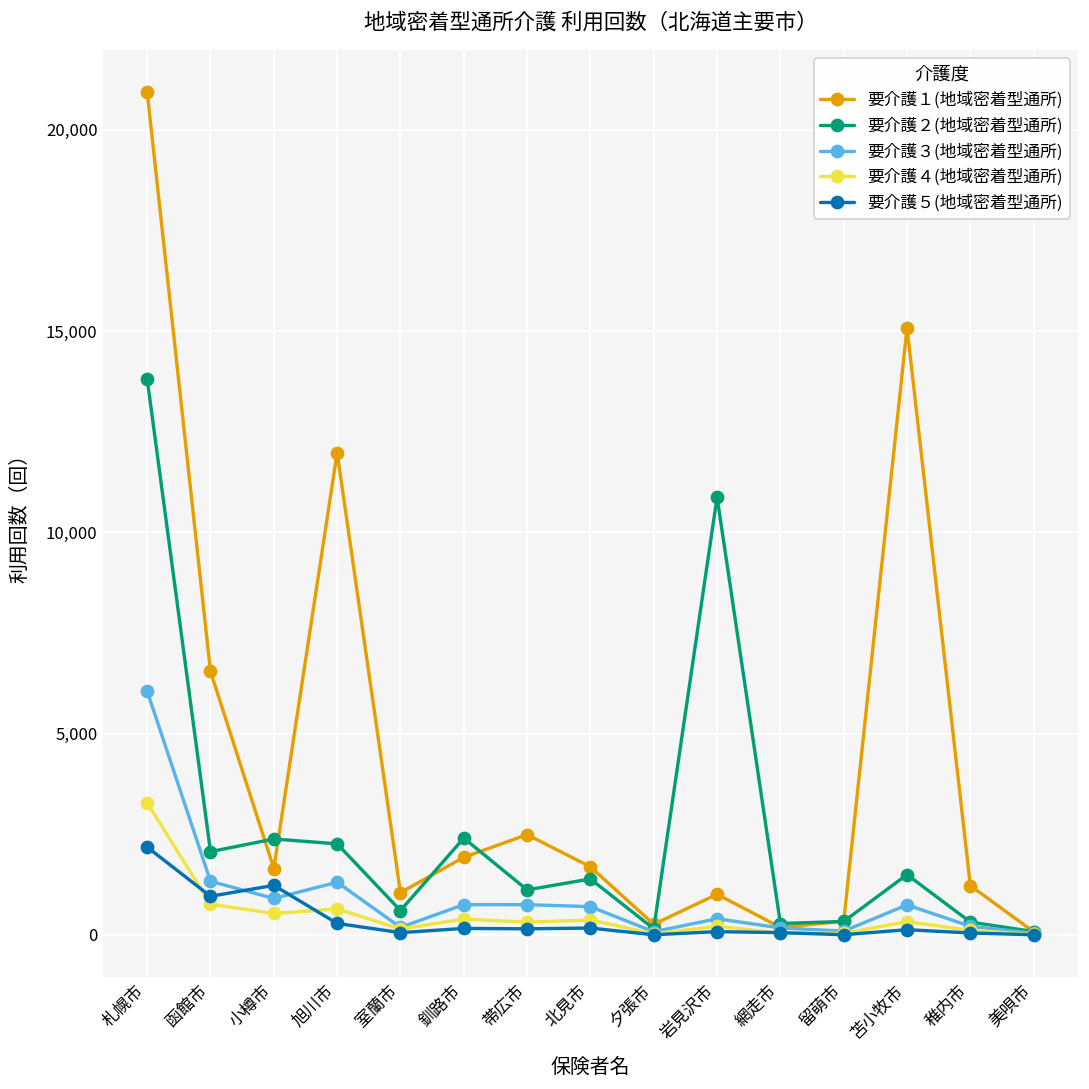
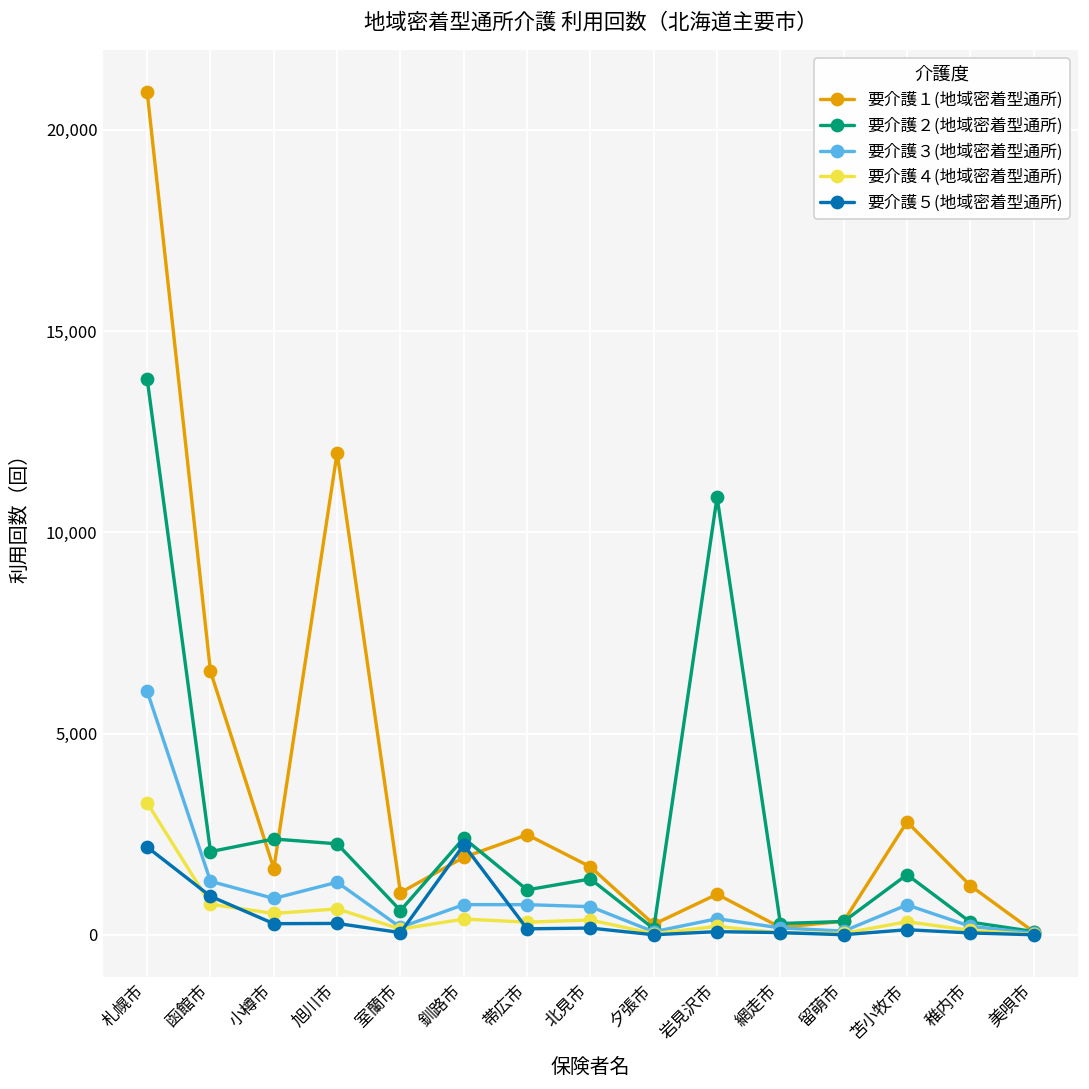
  {
    "要介護１(地域密着型通所)": {
      "札幌市": "20,900",
      "函館市": "6,500",
      "小樽市": "1,600",
      "旭川市": "12,000",
      "室蘭市": "1,000",
      "釧路市": "1,900",
      "帯広市": "2,500",
      "北見市": "1,700",
      "夕張市": "300",
      "岩見沢市": "1,000",
-     "苫小牧市": "15,100",
+     "苫小牧市": "2,800",
      "稚内市": "1,200"
    },
    "要介護２(地域密着型通所)": {
      "札幌市": "13,800",
      "函館市": "2,100",
      "小樽市": "2,400",
      "旭川市": "2,300",
      "室蘭市": "600",
      "釧路市": "2,400",
      "帯広市": "1,100",
      "北見市": "1,400",
      "夕張市": "200",
      "岩見沢市": "10,900",
      "網走市": "300",
      "苫小牧市": "1,500",
      "稚内市": "300"
    },
    "要介護３(地域密着型通所)": {
      "札幌市": "6,100",
      "函館市": "1,300",
      "小樽市": "900",
      "旭川市": "1,300",
      "釧路市": "700",
      "帯広市": "700",
      "北見市": "700",
      "岩見沢市": "400",
      "苫小牧市": "700",
      "稚内市": "200"
    },
    "要介護４(地域密着型通所)": {
      "札幌市": "3,300",
      "函館市": "800",
      "小樽市": "500",
      "旭川市": "600",
      "釧路市": "400",
      "帯広市": "300",
      "北見市": "400",
      "岩見沢市": "200",
      "苫小牧市": "300"
    },
    "要介護５(地域密着型通所)": {
      "札幌市": "2,200",
      "函館市": "1,000",
-     "小樽市": "1,200",
+     "小樽市": "300",
      "旭川市": "300",
      "室蘭市": "100",
-     "釧路市": "200",
+     "釧路市": "2,200",
      "帯広市": "100",
      "北見市": "200",
      "岩見沢市": "100",
      "苫小牧市": "100"
    }
  }
